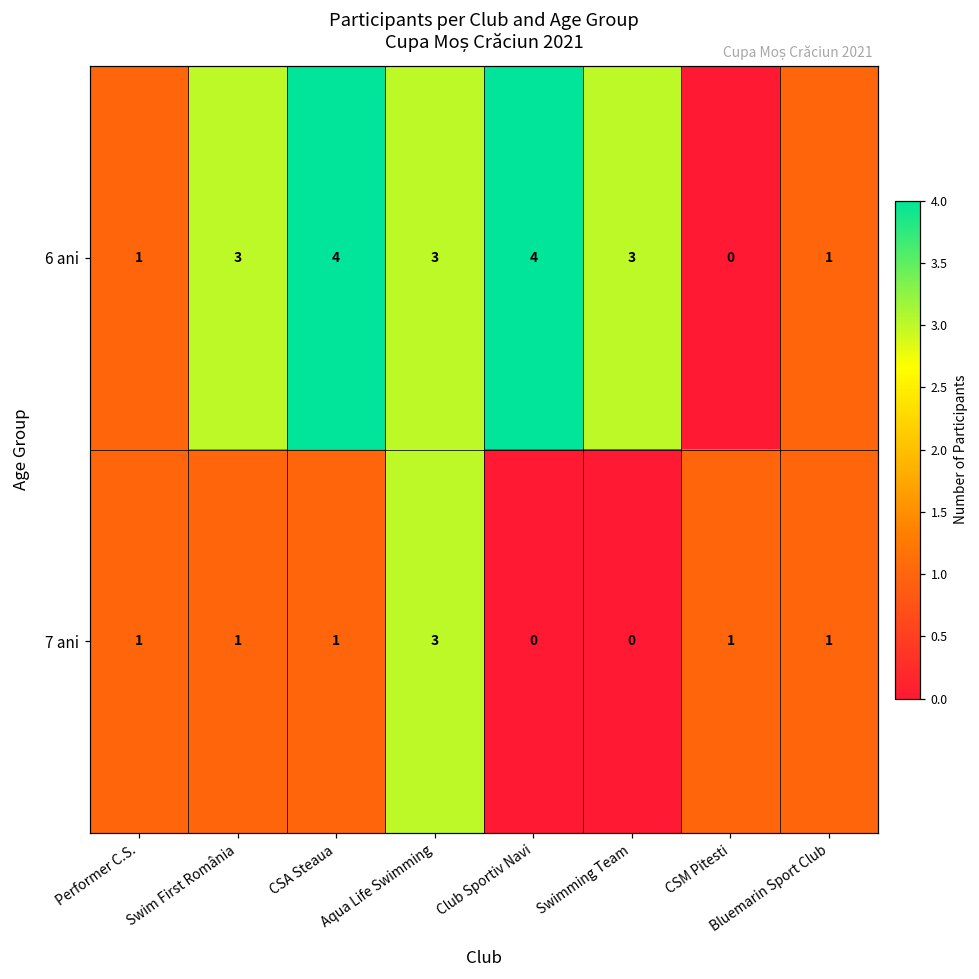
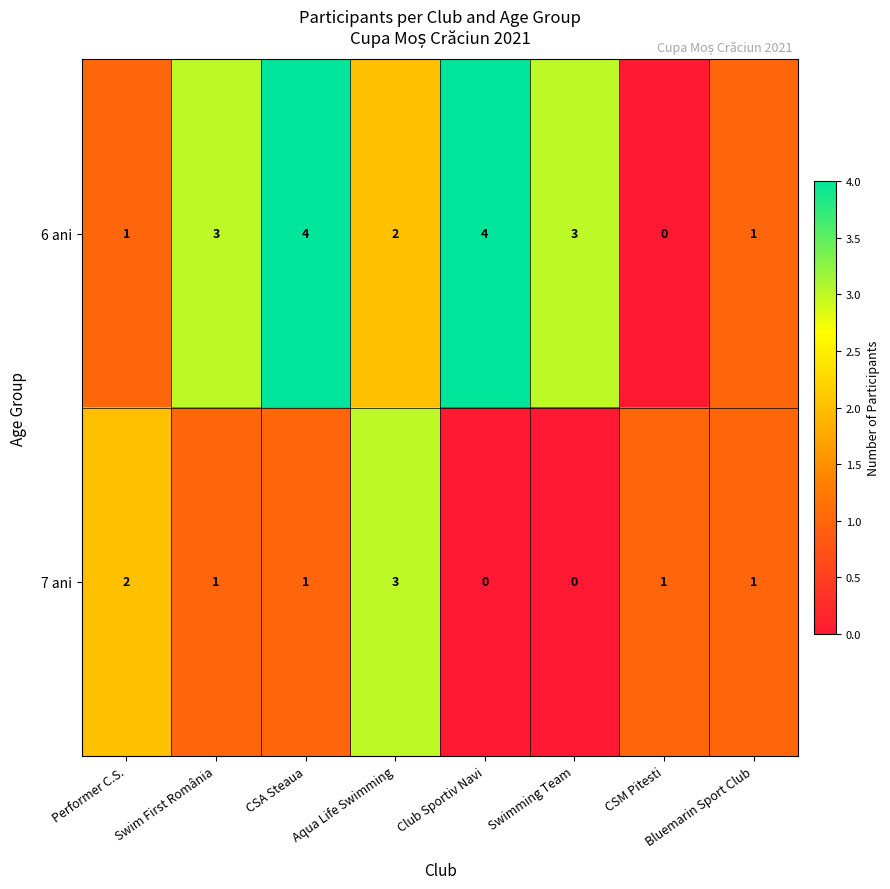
  {
    "6 ani": {
      "Performer C.S.": 1,
      "Swim First România": 3,
      "CSA Steaua": 4,
-     "Aqua Life Swimming": 3,
+     "Aqua Life Swimming": 2,
      "Club Sportiv Navi": 4,
      "Swimming Team": 3,
      "CSM Pitesti": 0,
      "Bluemarin Sport Club": 1
    },
    "7 ani": {
-     "Performer C.S.": 1,
+     "Performer C.S.": 2,
      "Swim First România": 1,
      "CSA Steaua": 1,
      "Aqua Life Swimming": 3,
      "Club Sportiv Navi": 0,
      "Swimming Team": 0,
      "CSM Pitesti": 1,
      "Bluemarin Sport Club": 1
    }
  }
